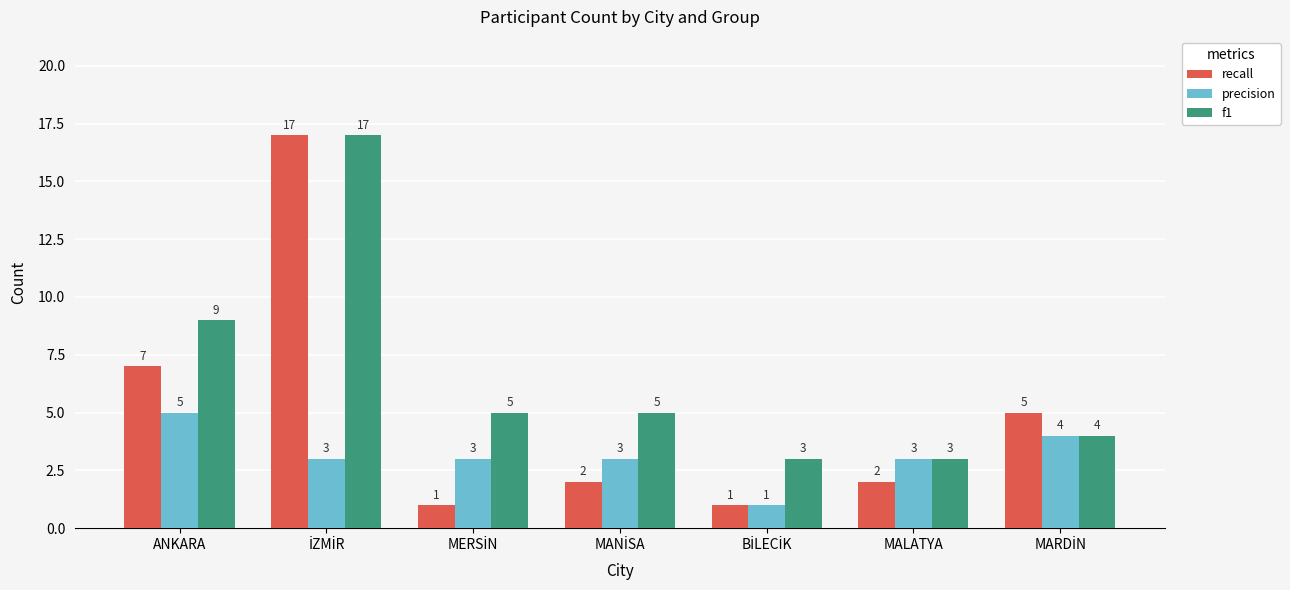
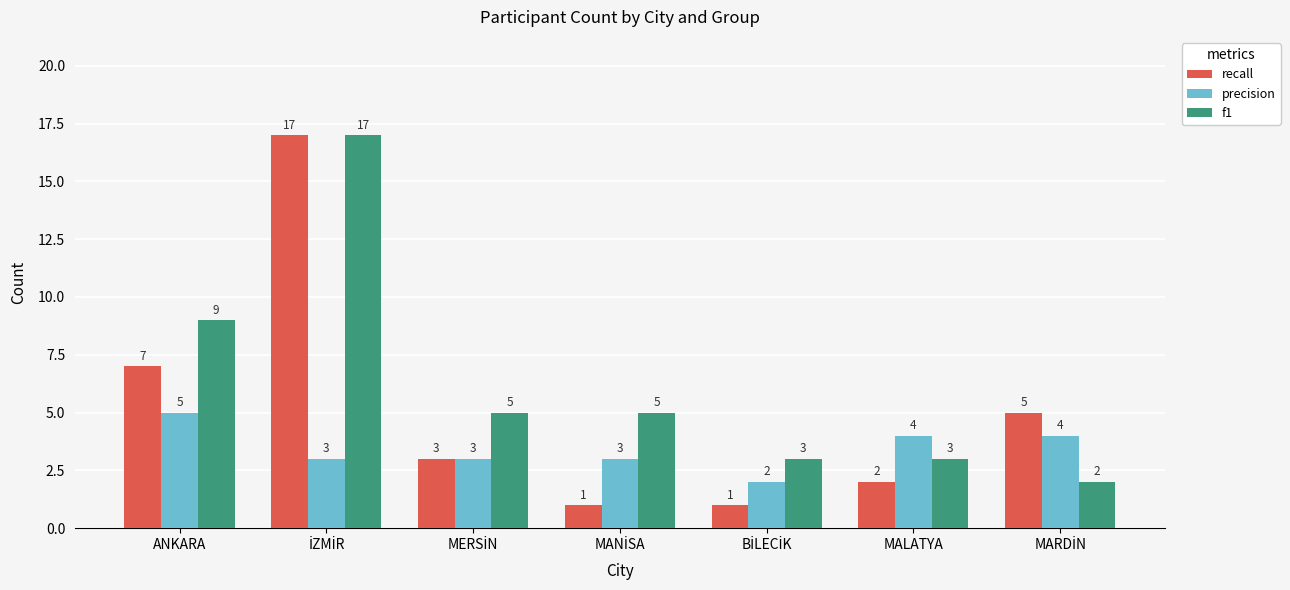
  {
    "recall": {
      "ANKARA": 7,
      "İZMİR": 17,
-     "MERSİN": 1,
-     "MANİSA": 2,
+     "MERSİN": 3,
+     "MANİSA": 1,
      "BİLECİK": 1,
      "MALATYA": 2,
      "MARDİN": 5
    },
    "precision": {
      "ANKARA": 5,
      "İZMİR": 3,
      "MERSİN": 3,
      "MANİSA": 3,
-     "BİLECİK": 1,
-     "MALATYA": 3,
+     "BİLECİK": 2,
+     "MALATYA": 4,
      "MARDİN": 4
    },
    "f1": {
      "ANKARA": 9,
      "İZMİR": 17,
      "MERSİN": 5,
      "MANİSA": 5,
      "BİLECİK": 3,
      "MALATYA": 3,
-     "MARDİN": 4
+     "MARDİN": 2
    }
  }
